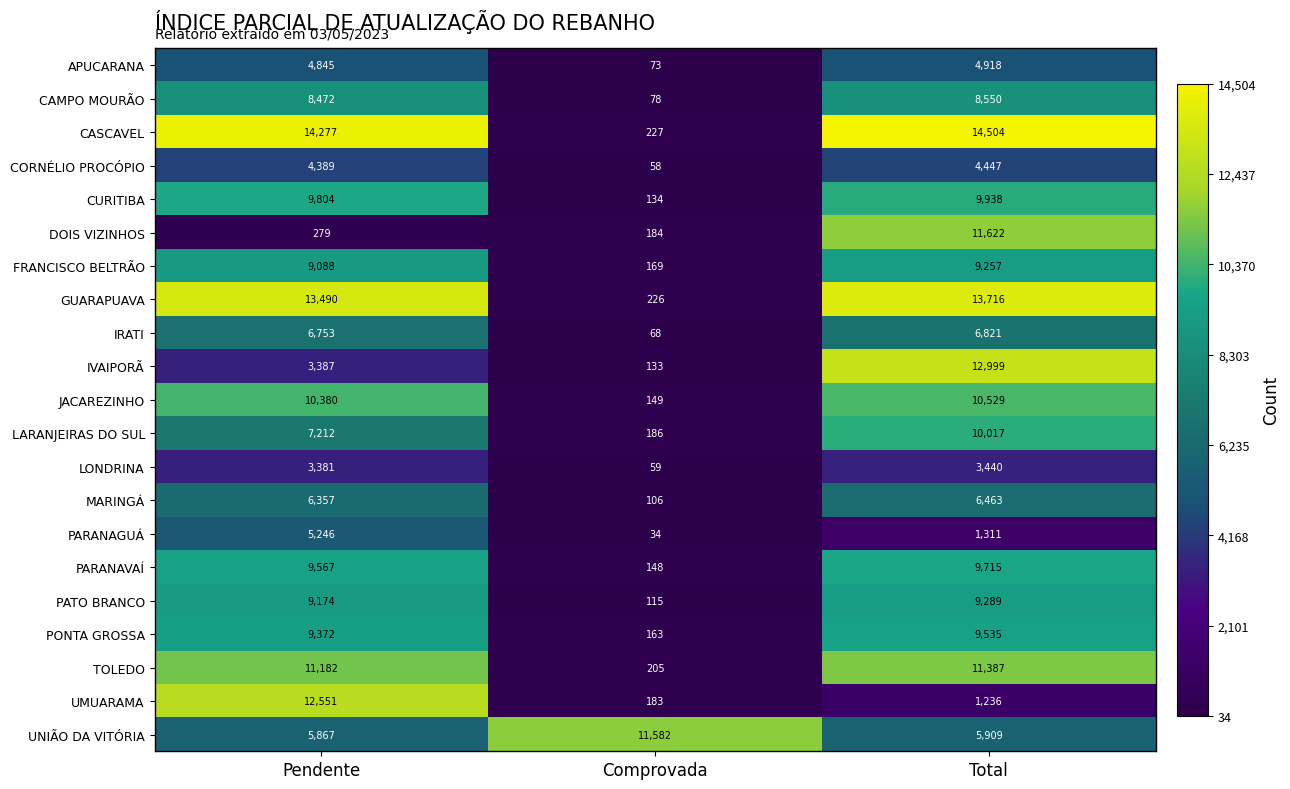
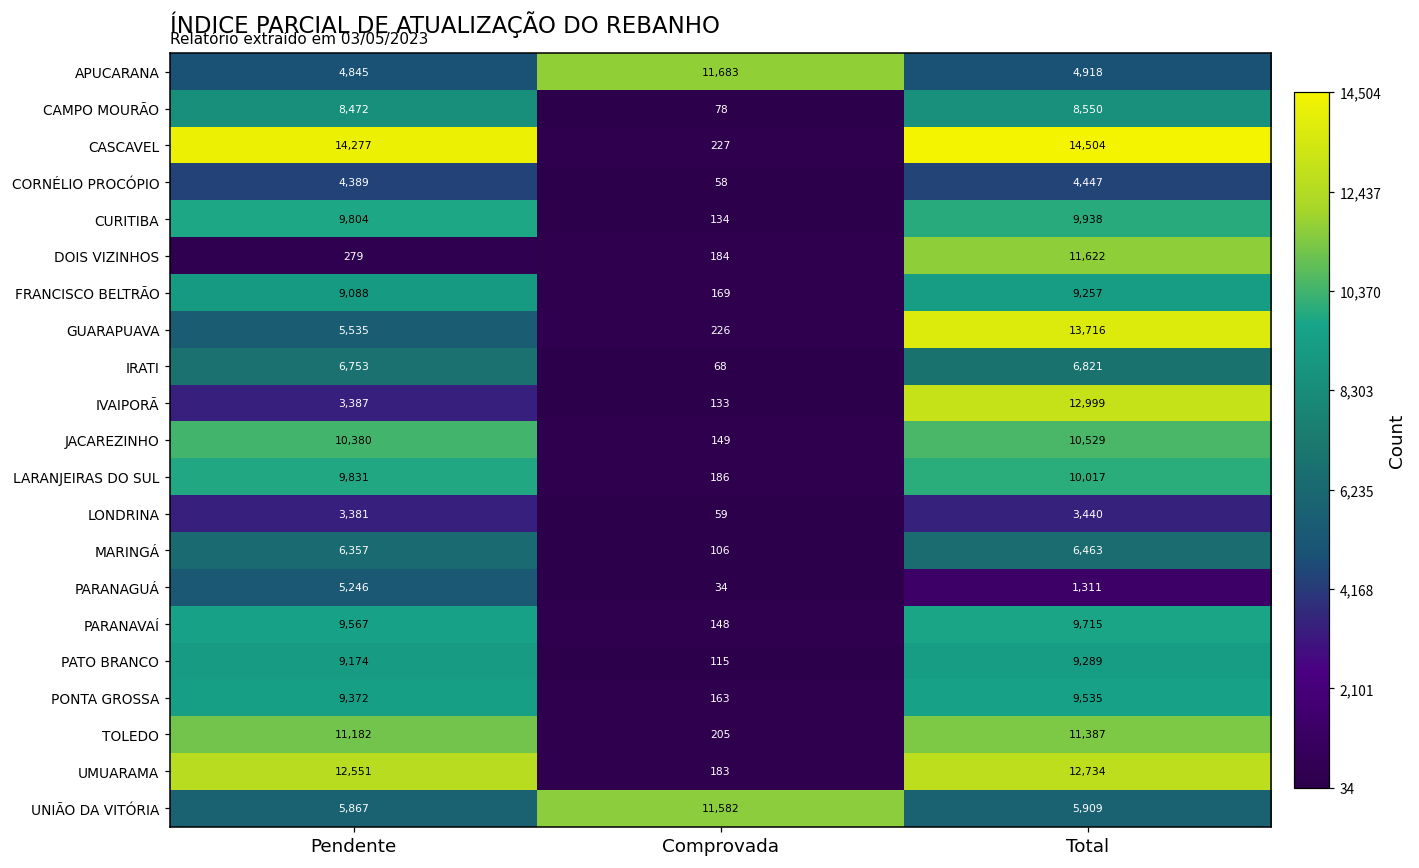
  {
    "APUCARANA": {
      "Pendente": "4,845",
-     "Comprovada": "73",
+     "Comprovada": "11,683",
      "Total": "4,918"
    },
    "CAMPO MOURÃO": {
      "Pendente": "8,472",
      "Comprovada": "78",
      "Total": "8,550"
    },
    "CASCAVEL": {
      "Pendente": "14,277",
      "Comprovada": "227",
      "Total": "14,504"
    },
    "CORNÉLIO PROCÓPIO": {
      "Pendente": "4,389",
      "Comprovada": "58",
      "Total": "4,447"
    },
    "CURITIBA": {
      "Pendente": "9,804",
      "Comprovada": "134",
      "Total": "9,938"
    },
    "DOIS VIZINHOS": {
      "Pendente": "279",
      "Comprovada": "184",
      "Total": "11,622"
    },
    "FRANCISCO BELTRÃO": {
      "Pendente": "9,088",
      "Comprovada": "169",
      "Total": "9,257"
    },
    "GUARAPUAVA": {
-     "Pendente": "13,490",
+     "Pendente": "5,535",
      "Comprovada": "226",
      "Total": "13,716"
    },
    "IRATI": {
      "Pendente": "6,753",
      "Comprovada": "68",
      "Total": "6,821"
    },
    "IVAIPORÃ": {
      "Pendente": "3,387",
      "Comprovada": "133",
      "Total": "12,999"
    },
    "JACAREZINHO": {
      "Pendente": "10,380",
      "Comprovada": "149",
      "Total": "10,529"
    },
    "LARANJEIRAS DO SUL": {
-     "Pendente": "7,212",
+     "Pendente": "9,831",
      "Comprovada": "186",
      "Total": "10,017"
    },
    "LONDRINA": {
      "Pendente": "3,381",
      "Comprovada": "59",
      "Total": "3,440"
    },
    "MARINGÁ": {
      "Pendente": "6,357",
      "Comprovada": "106",
      "Total": "6,463"
    },
    "PARANAGUÁ": {
      "Pendente": "5,246",
      "Comprovada": "34",
      "Total": "1,311"
    },
    "PARANAVAÍ": {
      "Pendente": "9,567",
      "Comprovada": "148",
      "Total": "9,715"
    },
    "PATO BRANCO": {
      "Pendente": "9,174",
      "Comprovada": "115",
      "Total": "9,289"
    },
    "PONTA GROSSA": {
      "Pendente": "9,372",
      "Comprovada": "163",
      "Total": "9,535"
    },
    "TOLEDO": {
      "Pendente": "11,182",
      "Comprovada": "205",
      "Total": "11,387"
    },
    "UMUARAMA": {
      "Pendente": "12,551",
      "Comprovada": "183",
-     "Total": "1,236"
+     "Total": "12,734"
    },
    "UNIÃO DA VITÓRIA": {
      "Pendente": "5,867",
      "Comprovada": "11,582",
      "Total": "5,909"
    }
  }
